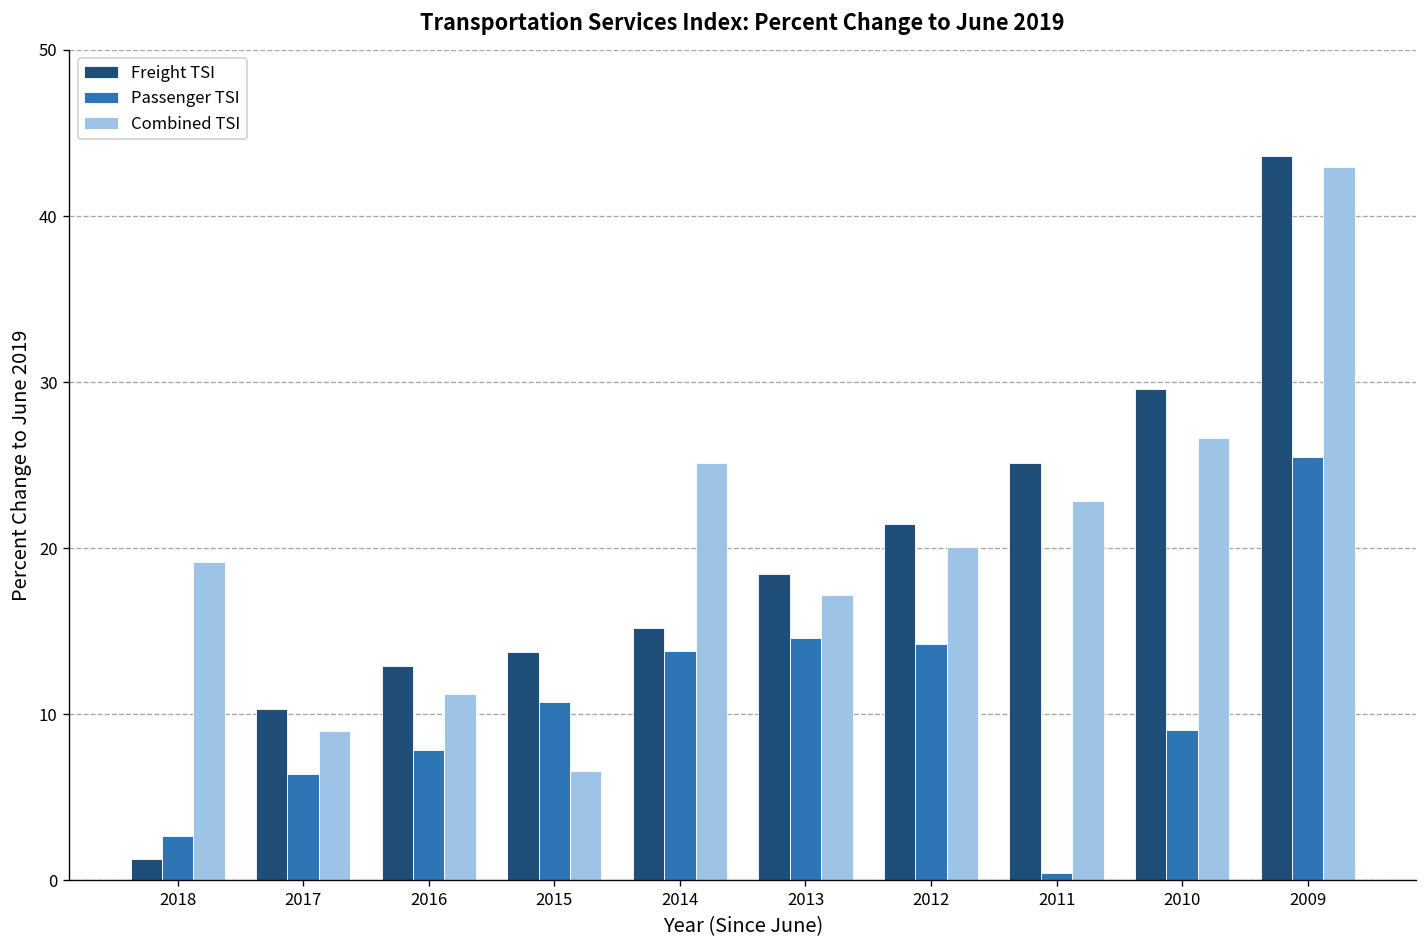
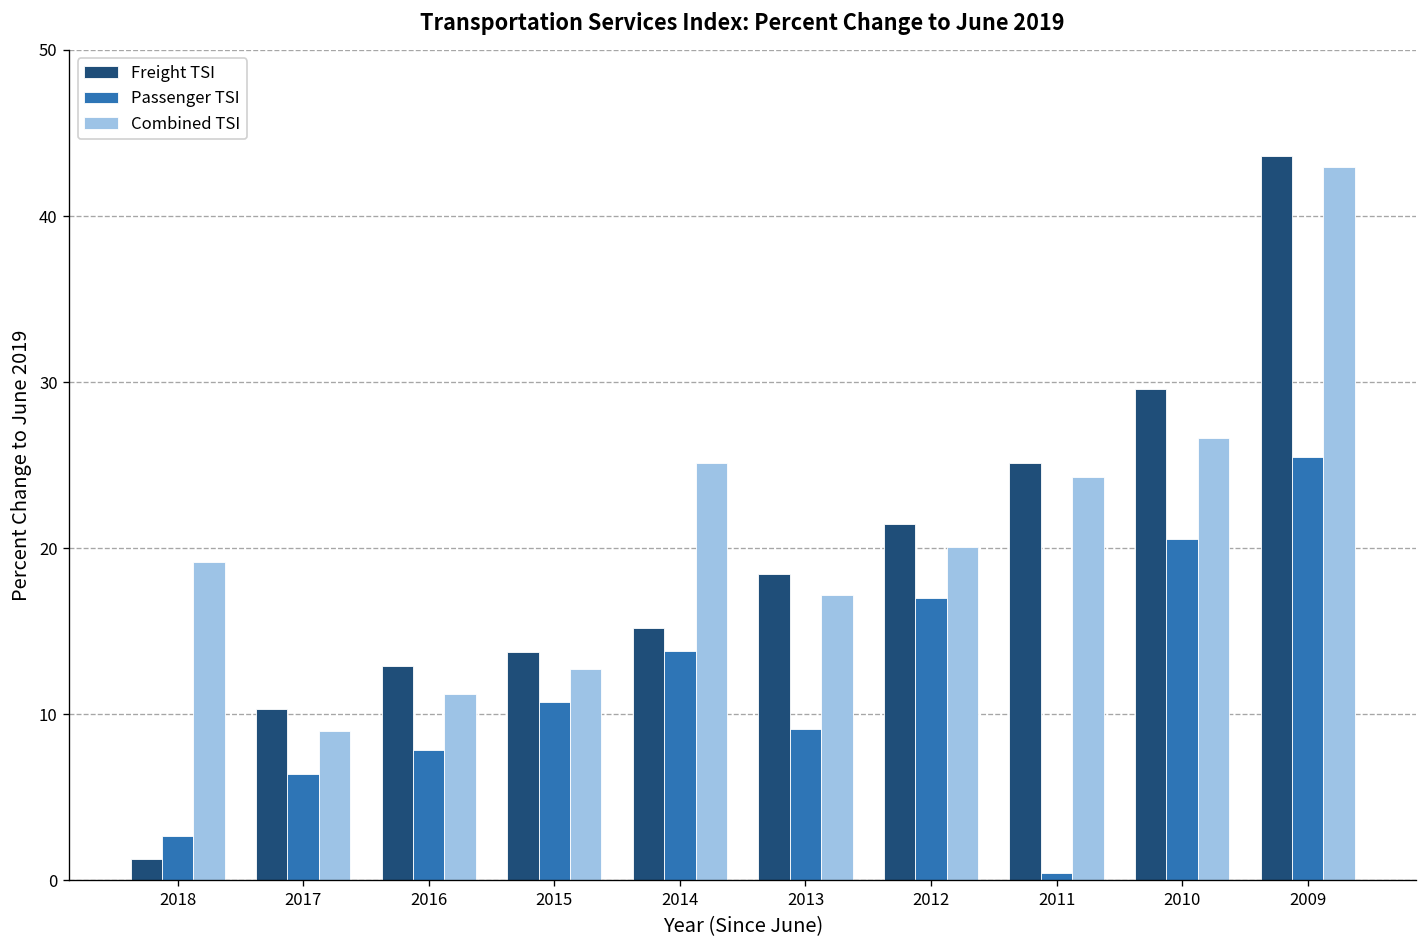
  {
    "Freight TSI": {
      "2018": 1.3,
      "2017": 10.3,
      "2016": 12.9,
      "2015": 13.8,
      "2014": 15.2,
      "2013": 18.5,
      "2012": 21.5,
      "2011": 25.1,
      "2010": 29.6,
      "2009": 43.6
    },
    "Passenger TSI": {
      "2018": 2.7,
      "2017": 6.4,
      "2016": 7.8,
      "2015": 10.8,
      "2014": 13.8,
-     "2013": 14.6,
-     "2012": 14.2,
+     "2013": 9.1,
+     "2012": 17.0,
      "2011": 0.5,
-     "2010": 9.1,
+     "2010": 20.6,
      "2009": 25.5
    },
    "Combined TSI": {
      "2018": 19.2,
      "2017": 9.0,
      "2016": 11.2,
-     "2015": 6.6,
+     "2015": 12.8,
      "2014": 25.1,
      "2013": 17.2,
      "2012": 20.1,
-     "2011": 22.9,
+     "2011": 24.3,
      "2010": 26.6,
      "2009": 43.0
    }
  }
